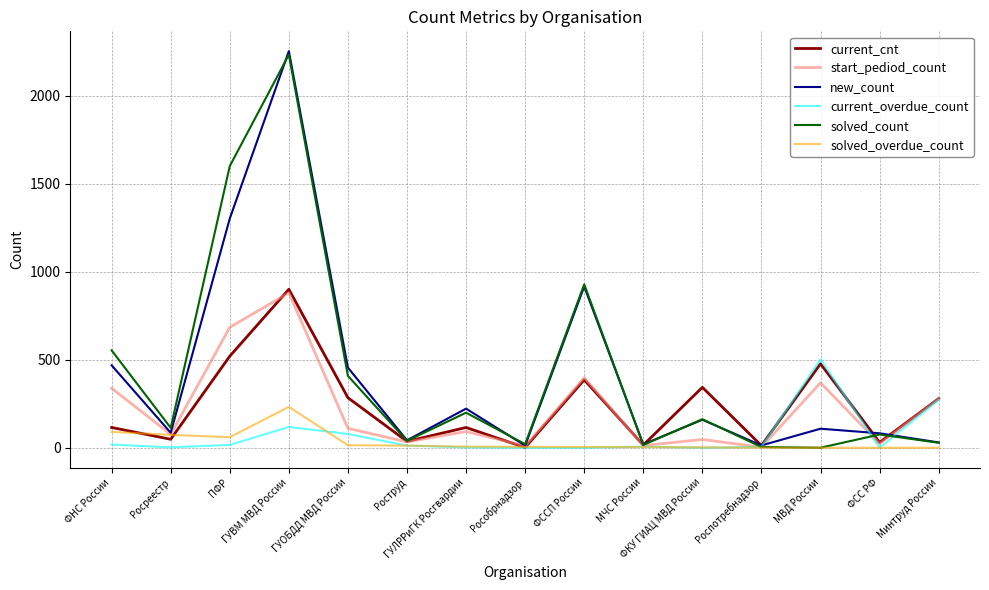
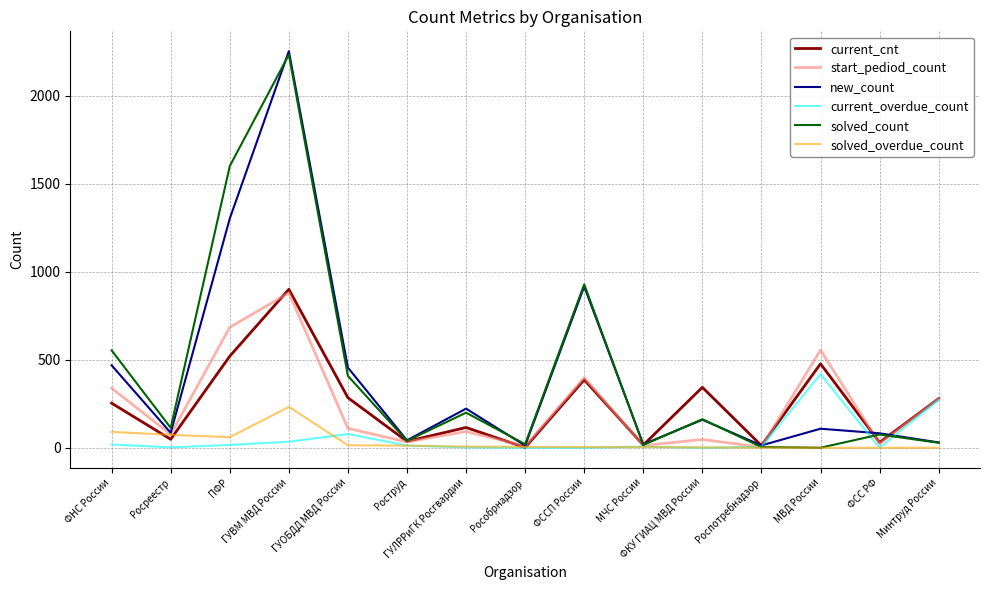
  {
    "current_cnt": {
-     "ФНС России": 120,
+     "ФНС России": 250,
      "Росреестр": 50,
      "ПФР": 520,
      "ГУВМ МВД России": 900,
      "ГУОБДД МВД России": 280,
      "ГУЛРРиГК Росгвардии": 120,
      "ФКУ ГИАЦ МВД России": 340,
      "МВД России": 480
    },
    "start_pediod_count": {
      "ФНС России": 340,
      "ПФР": 680,
      "ГУВМ МВД России": 880,
      "ГУОБДД МВД России": 110,
      "ГУЛРРиГК Росгвардии": 90,
      "ФКУ ГИАЦ МВД России": 50,
-     "МВД России": 370
+     "МВД России": 560
    },
    "new_count": {
      "ФНС России": 470,
      "ПФР": 1300,
      "ГУВМ МВД России": 2250,
      "ГУОБДД МВД России": 460,
      "ГУЛРРиГК Росгвардии": 220,
      "МВД России": 110
    },
    "current_overdue_count": {
      "ФНС России": 20,
      "Росреестр": 0,
      "ПФР": 20,
-     "ГУВМ МВД России": 120,
+     "ГУВМ МВД России": 30,
      "ГУОБДД МВД России": 80,
-     "МВД России": 500
+     "МВД России": 420
    },
    "solved_count": {
      "ФНС России": 550,
      "Росреестр": 110,
      "ПФР": 1600,
      "ГУВМ МВД России": 2230,
      "ГУОБДД МВД России": 410,
      "ГУЛРРиГК Росгвардии": 200
    },
    "solved_overdue_count": {
      "ФНС России": 90,
      "ПФР": 60,
      "ГУВМ МВД России": 230,
      "ГУОБДД МВД России": 10,
      "Минтруд России": 0
    }
  }
